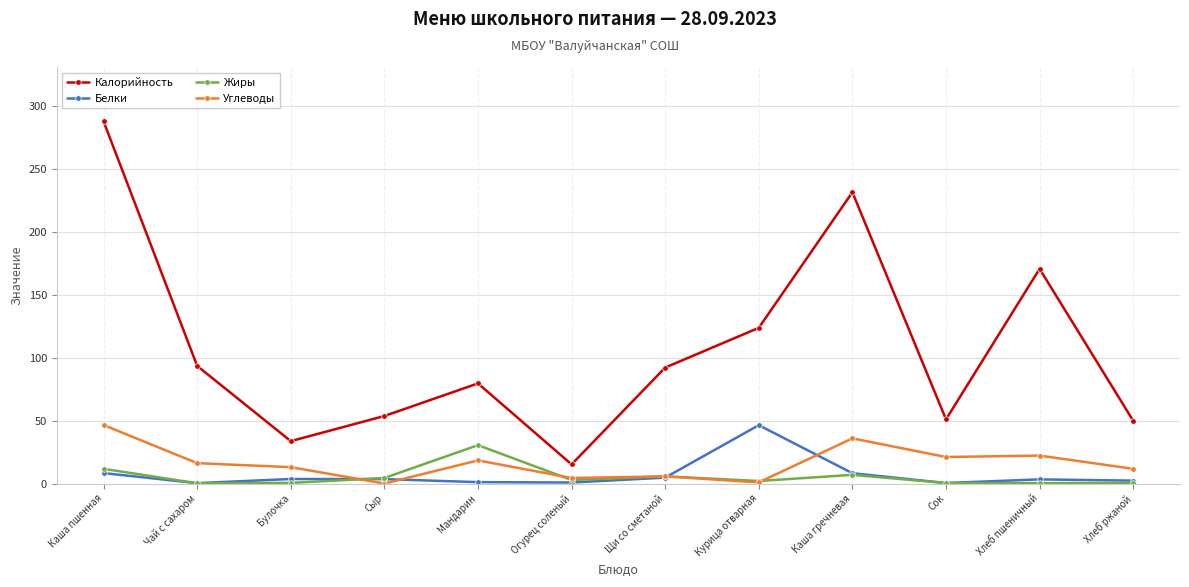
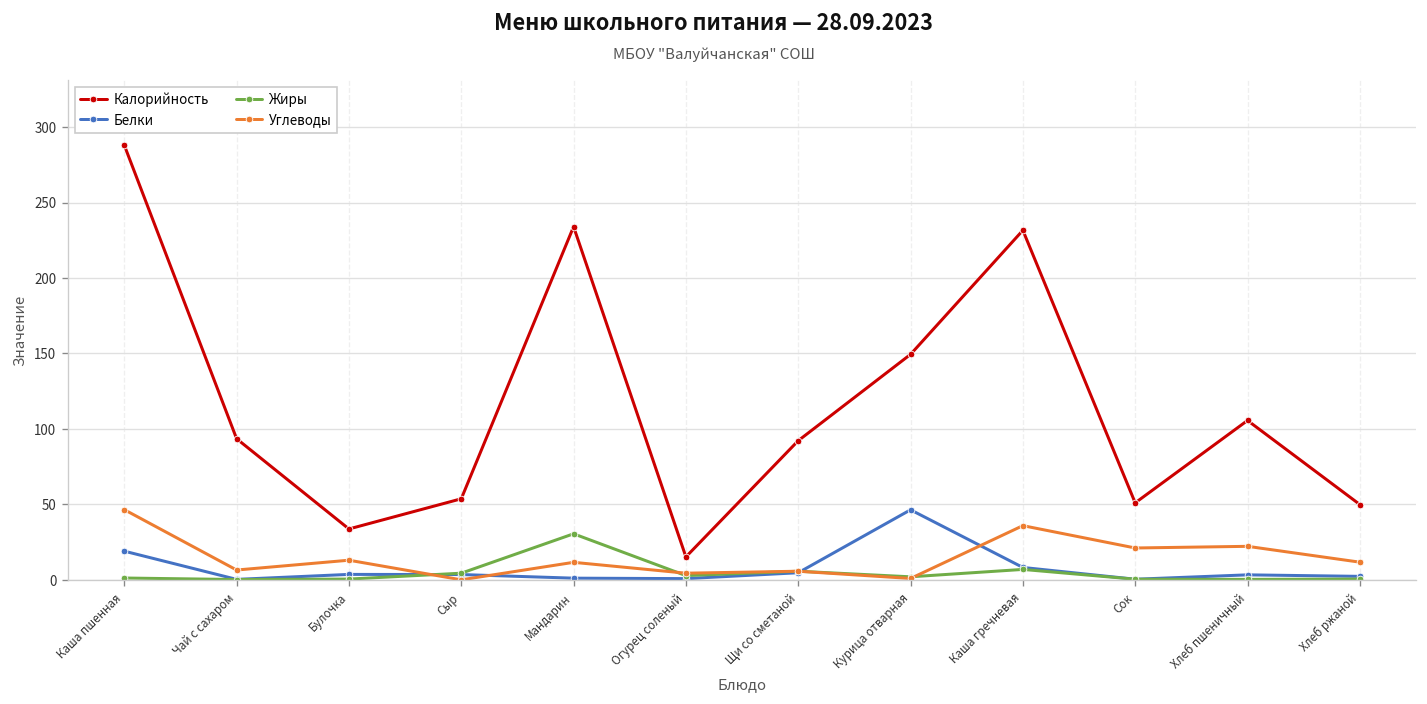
  {
    "Калорийность": {
      "Каша пшенная": 288,
      "Чай с сахаром": 94,
      "Булочка": 34,
      "Сыр": 54,
-     "Мандарин": 80,
+     "Мандарин": 234,
      "Огурец соленый": 15,
      "Щи со сметаной": 92,
-     "Курица отварная": 124,
+     "Курица отварная": 149,
      "Каша гречневая": 232,
      "Сок": 51,
-     "Хлеб пшеничный": 171,
+     "Хлеб пшеничный": 106,
      "Хлеб ржаной": 50
    },
    "Белки": {
-     "Каша пшенная": 8,
+     "Каша пшенная": 19,
      "Булочка": 4,
      "Мандарин": 1,
      "Курица отварная": 46,
      "Хлеб пшеничный": 3
    },
    "Жиры": {
-     "Каша пшенная": 12,
+     "Каша пшенная": 1,
      "Булочка": 1,
      "Мандарин": 31,
      "Хлеб пшеничный": 0
    },
    "Углеводы": {
      "Каша пшенная": 47,
-     "Чай с сахаром": 16,
+     "Чай с сахаром": 7,
      "Булочка": 13,
      "Сыр": 0,
-     "Мандарин": 18,
+     "Мандарин": 12,
      "Каша гречневая": 36,
      "Сок": 21,
      "Хлеб пшеничный": 22,
      "Хлеб ржаной": 12
    }
  }
